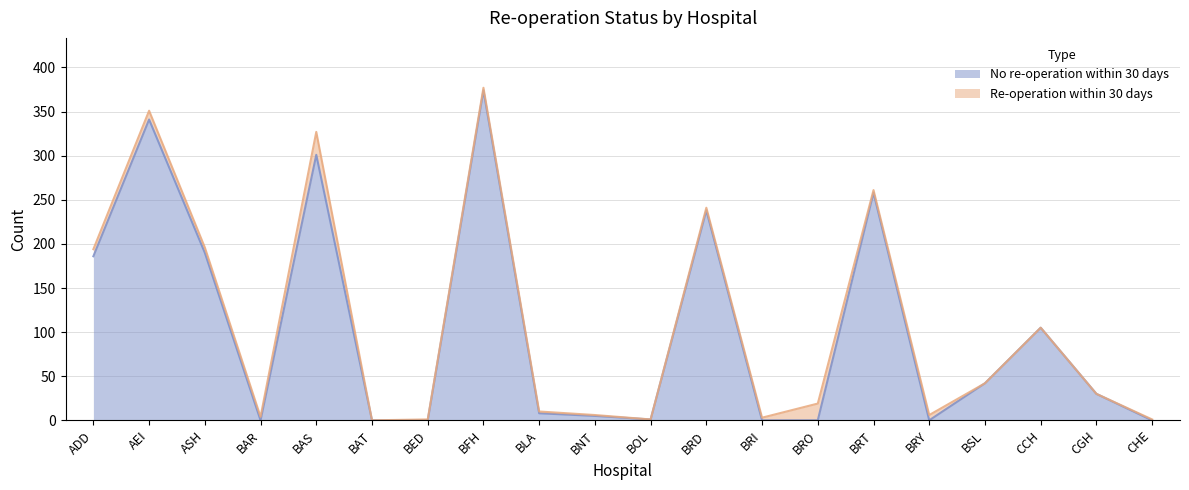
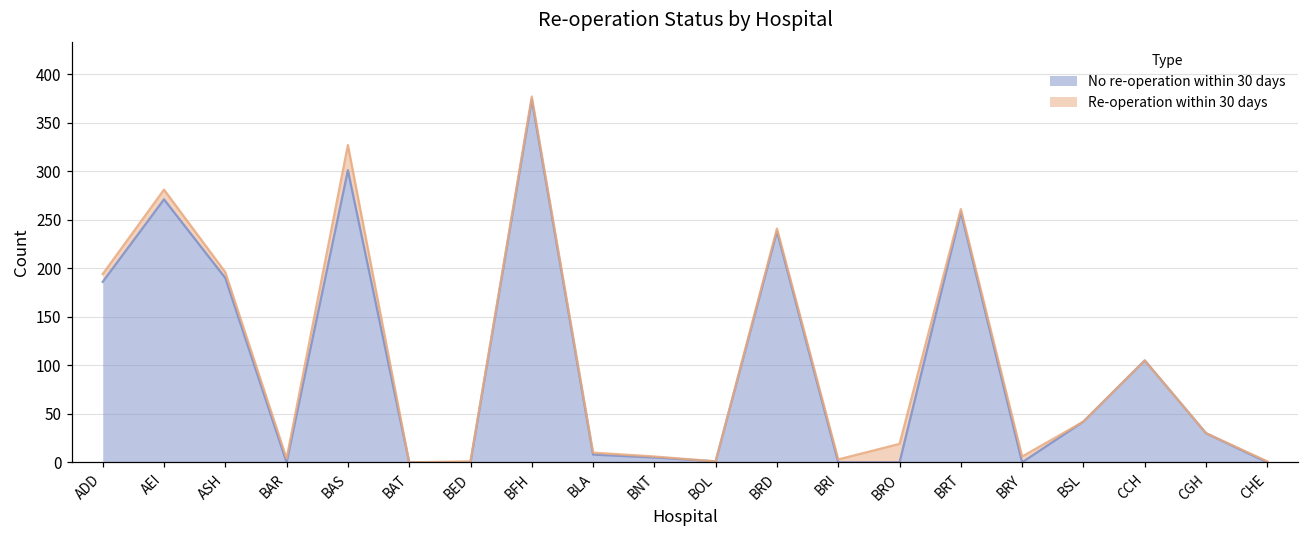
  {
    "No re-operation within 30 days": {
      "ADD": 190,
-     "AEI": 340,
+     "AEI": 270,
      "ASH": 190,
      "BAR": 0,
      "BAS": 300,
      "BFH": 370,
      "BRD": 240,
      "BRI": 0,
      "BRO": 0,
      "BRT": 260,
      "BRY": 0
    },
    "Re-operation within 30 days": {
      "ADD": 10,
      "AEI": 10,
      "ASH": 10,
      "BAR": 0,
      "BAS": 30,
      "BFH": 0,
      "BRD": 0,
      "BRI": 0,
      "BRO": 20,
      "BRT": 0,
      "BRY": 10
    }
  }
